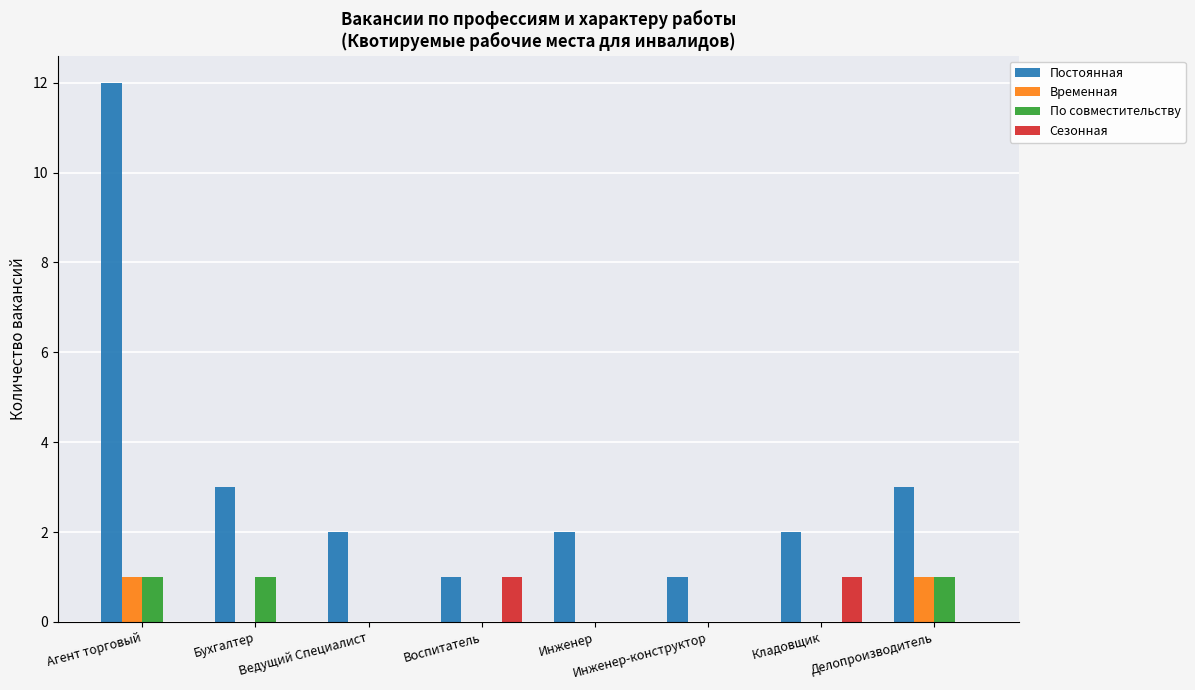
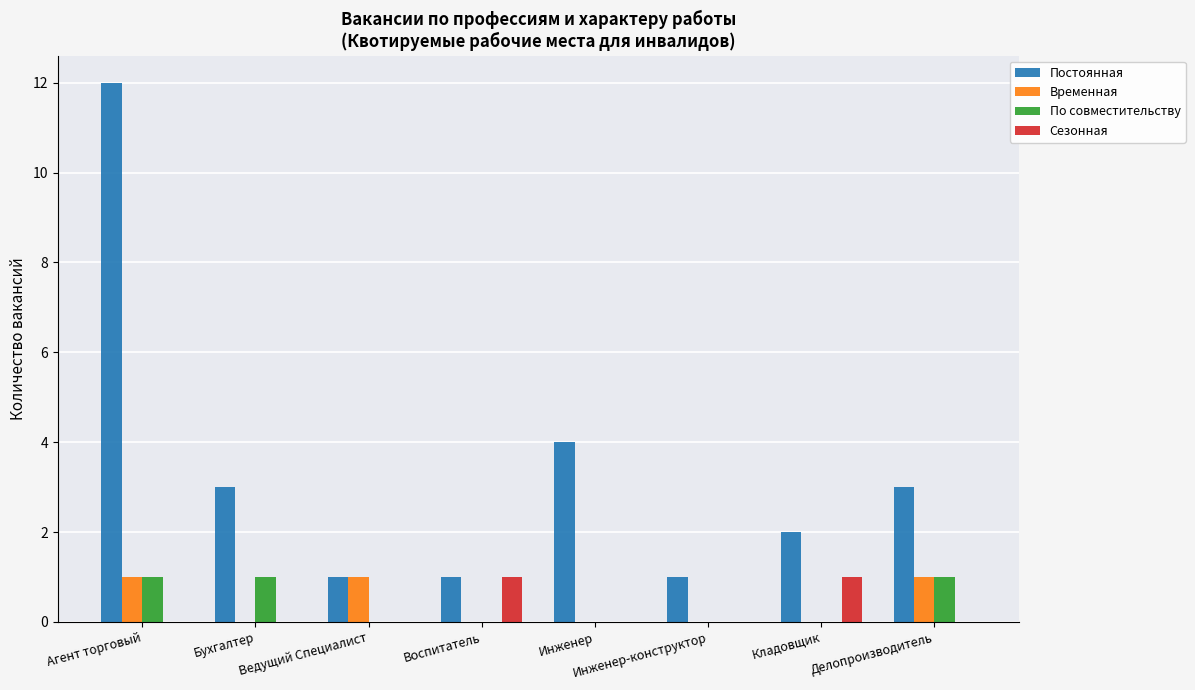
  {
    "Постоянная": {
      "Агент торговый": 12,
      "Бухгалтер": 3,
-     "Ведущий Специалист": 2,
+     "Ведущий Специалист": 1,
      "Воспитатель": 1,
-     "Инженер": 2,
+     "Инженер": 4,
      "Инженер-конструктор": 1,
      "Кладовщик": 2,
      "Делопроизводитель": 3
    },
    "Временная": {
      "Агент торговый": 1,
      "Бухгалтер": 0,
-     "Ведущий Специалист": 0,
+     "Ведущий Специалист": 1,
      "Воспитатель": 0,
      "Инженер": 0,
      "Инженер-конструктор": 0,
      "Кладовщик": 0,
      "Делопроизводитель": 1
    },
    "По совместительству": {
      "Агент торговый": 1,
      "Бухгалтер": 1,
      "Ведущий Специалист": 0,
      "Воспитатель": 0,
      "Инженер": 0,
      "Инженер-конструктор": 0,
      "Кладовщик": 0,
      "Делопроизводитель": 1
    },
    "Сезонная": {
      "Агент торговый": 0,
      "Бухгалтер": 0,
      "Ведущий Специалист": 0,
      "Воспитатель": 1,
      "Инженер": 0,
      "Инженер-конструктор": 0,
      "Кладовщик": 1,
      "Делопроизводитель": 0
    }
  }
